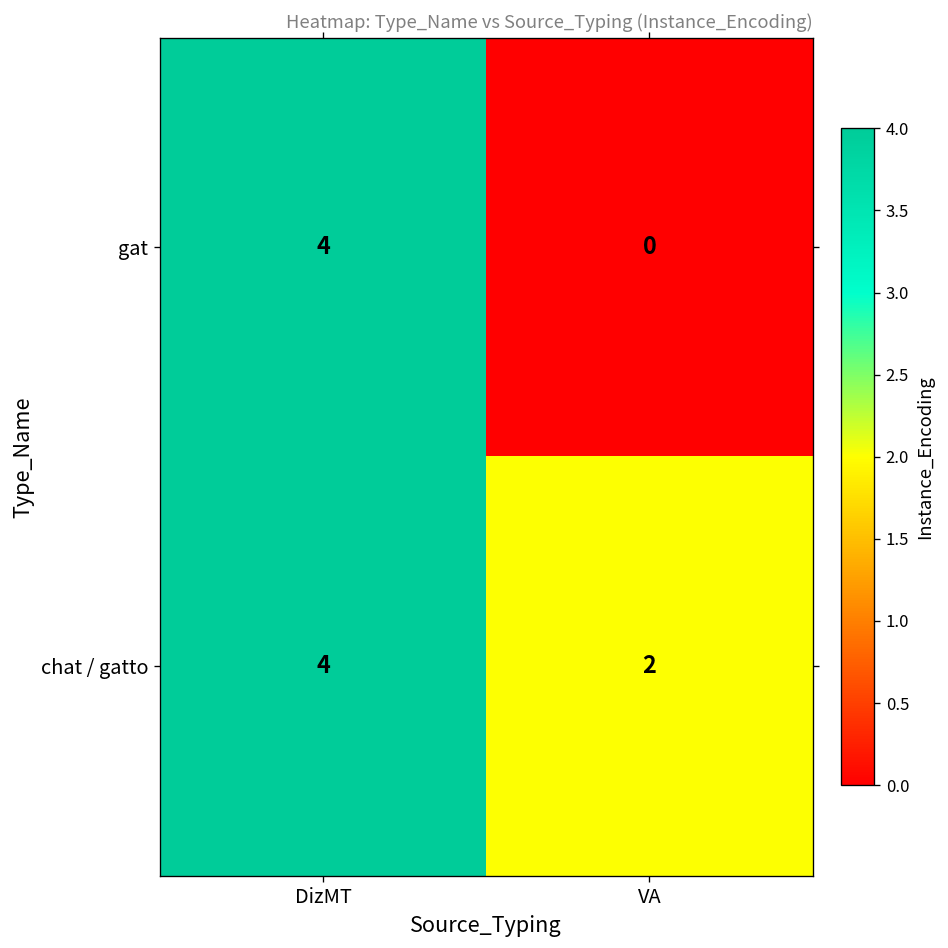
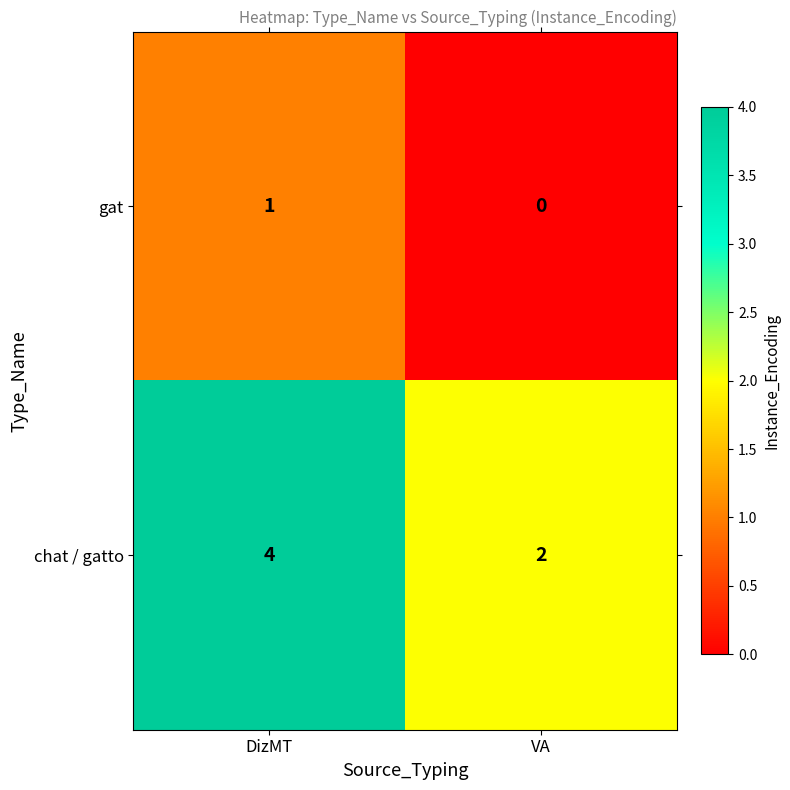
  {
    "gat": {
-     "DizMT": 4,
+     "DizMT": 1,
      "VA": 0
    },
    "chat / gatto": {
      "DizMT": 4,
      "VA": 2
    }
  }
